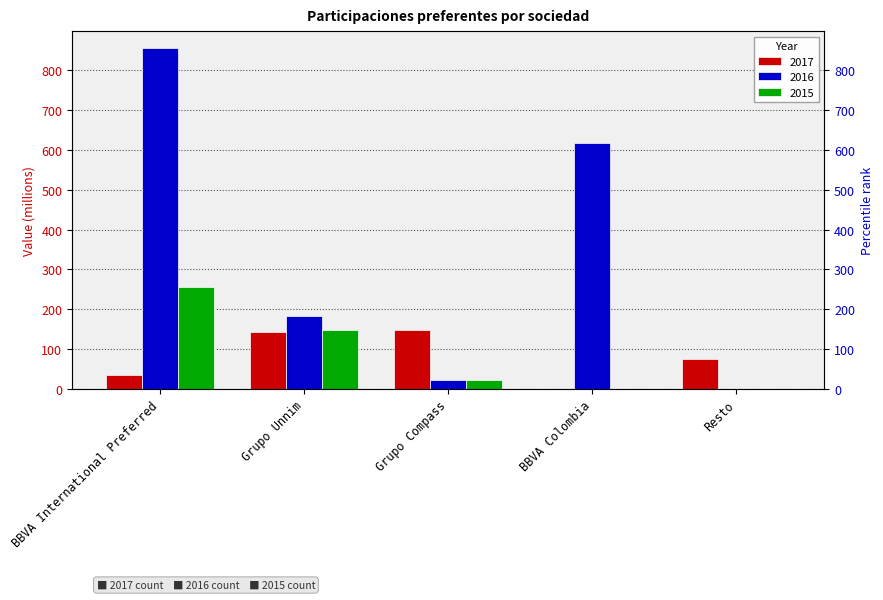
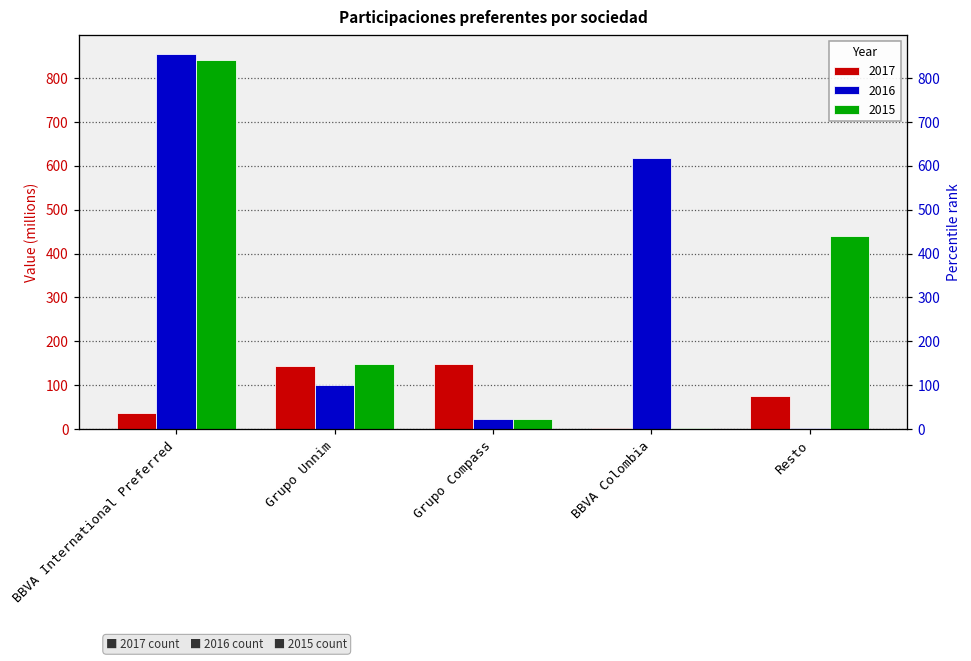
  {
    "2017": {
      "BBVA International Preferred": 40,
      "Grupo Unnim": 140,
      "Grupo Compass": 150,
      "Resto": 80
    },
    "2016": {
      "BBVA International Preferred": 860,
-     "Grupo Unnim": 180,
+     "Grupo Unnim": 100,
      "Grupo Compass": 20,
      "BBVA Colombia": 620
    },
    "2015": {
-     "BBVA International Preferred": 260,
+     "BBVA International Preferred": 840,
      "Grupo Unnim": 150,
      "Grupo Compass": 20,
-     "Resto": 0
+     "Resto": 440
    }
  }
